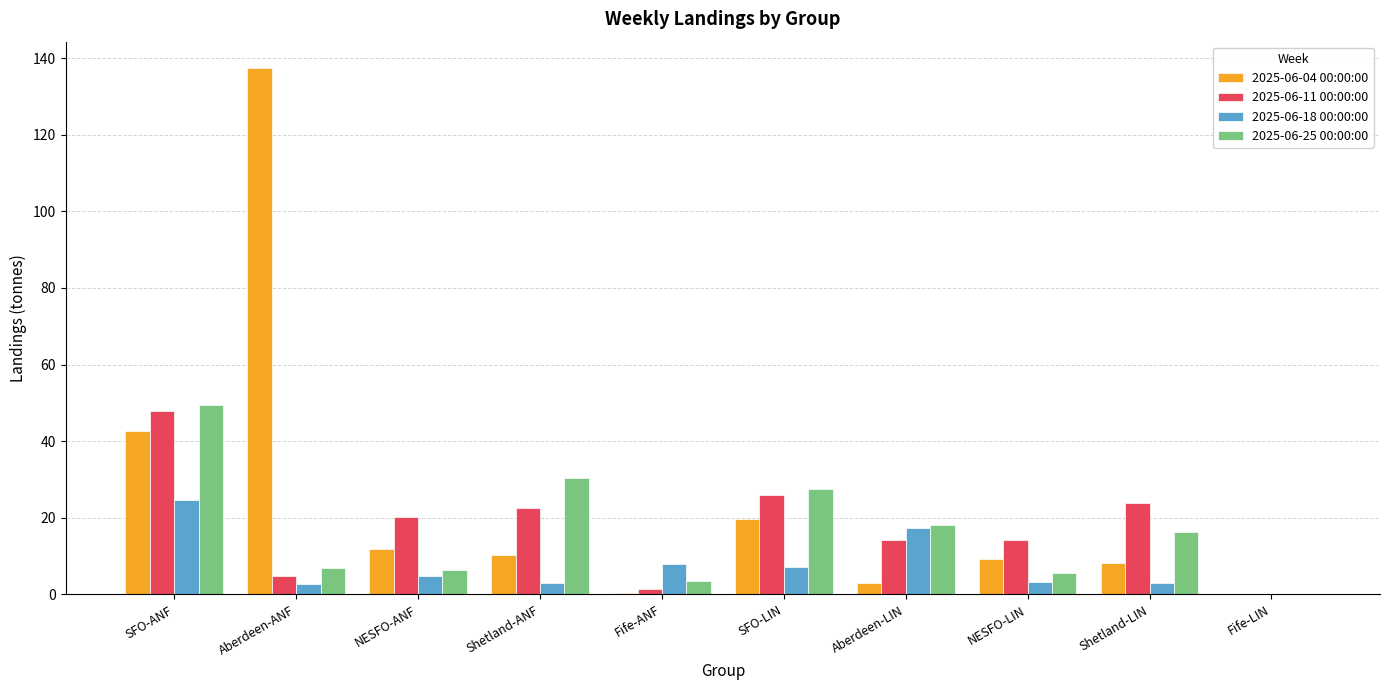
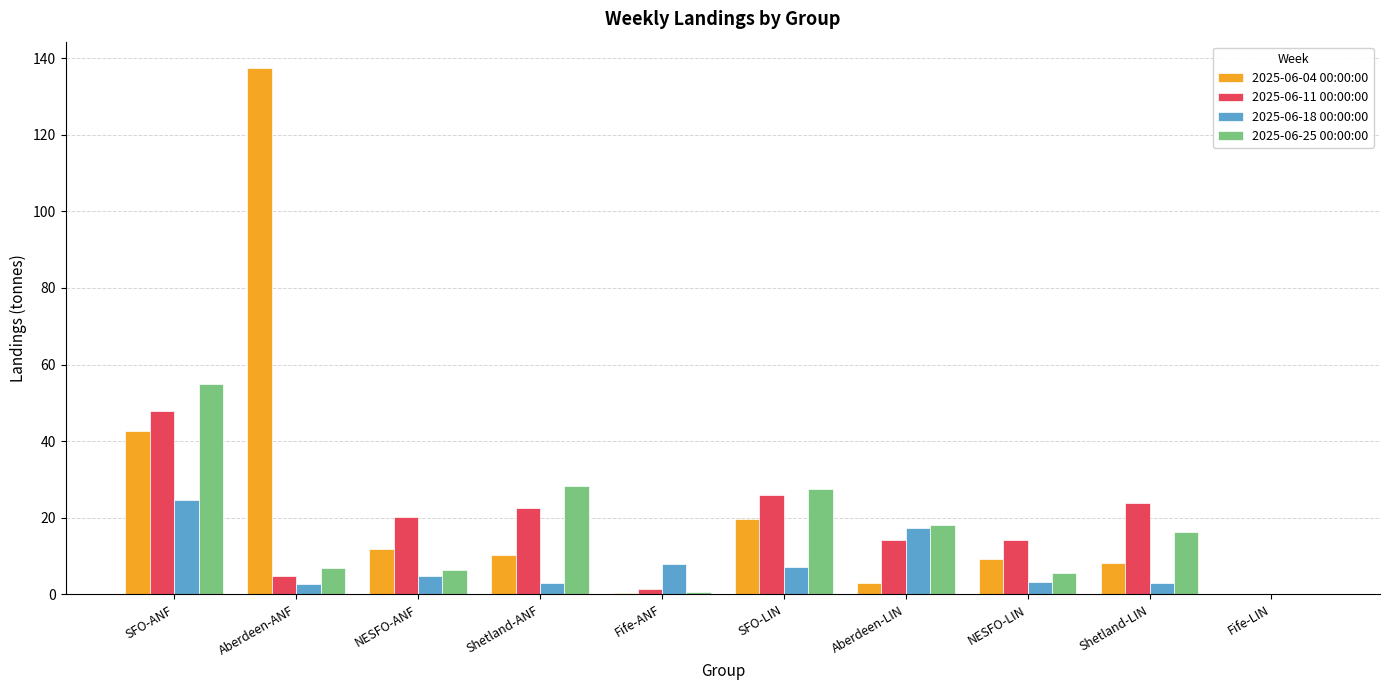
  {
    "2025-06-04 00:00:00": {
      "SFO-ANF": 43,
      "Aberdeen-ANF": 137,
      "NESFO-ANF": 12,
      "Shetland-ANF": 10,
      "SFO-LIN": 20,
      "Aberdeen-LIN": 3,
      "NESFO-LIN": 9,
      "Shetland-LIN": 8
    },
    "2025-06-11 00:00:00": {
      "SFO-ANF": 48,
      "Aberdeen-ANF": 5,
      "NESFO-ANF": 20,
      "Shetland-ANF": 23,
      "Fife-ANF": 1,
      "SFO-LIN": 26,
      "Aberdeen-LIN": 14,
      "NESFO-LIN": 14,
      "Shetland-LIN": 24
    },
    "2025-06-18 00:00:00": {
      "SFO-ANF": 25,
      "Aberdeen-ANF": 3,
      "NESFO-ANF": 5,
      "Shetland-ANF": 3,
      "Fife-ANF": 8,
      "SFO-LIN": 7,
      "Aberdeen-LIN": 17,
      "NESFO-LIN": 3,
      "Shetland-LIN": 3
    },
    "2025-06-25 00:00:00": {
-     "SFO-ANF": 50,
+     "SFO-ANF": 55,
      "Aberdeen-ANF": 7,
      "NESFO-ANF": 7,
-     "Shetland-ANF": 31,
-     "Fife-ANF": 3,
+     "Shetland-ANF": 28,
+     "Fife-ANF": 1,
      "SFO-LIN": 27,
      "Aberdeen-LIN": 18,
      "NESFO-LIN": 6,
      "Shetland-LIN": 16
    }
  }
